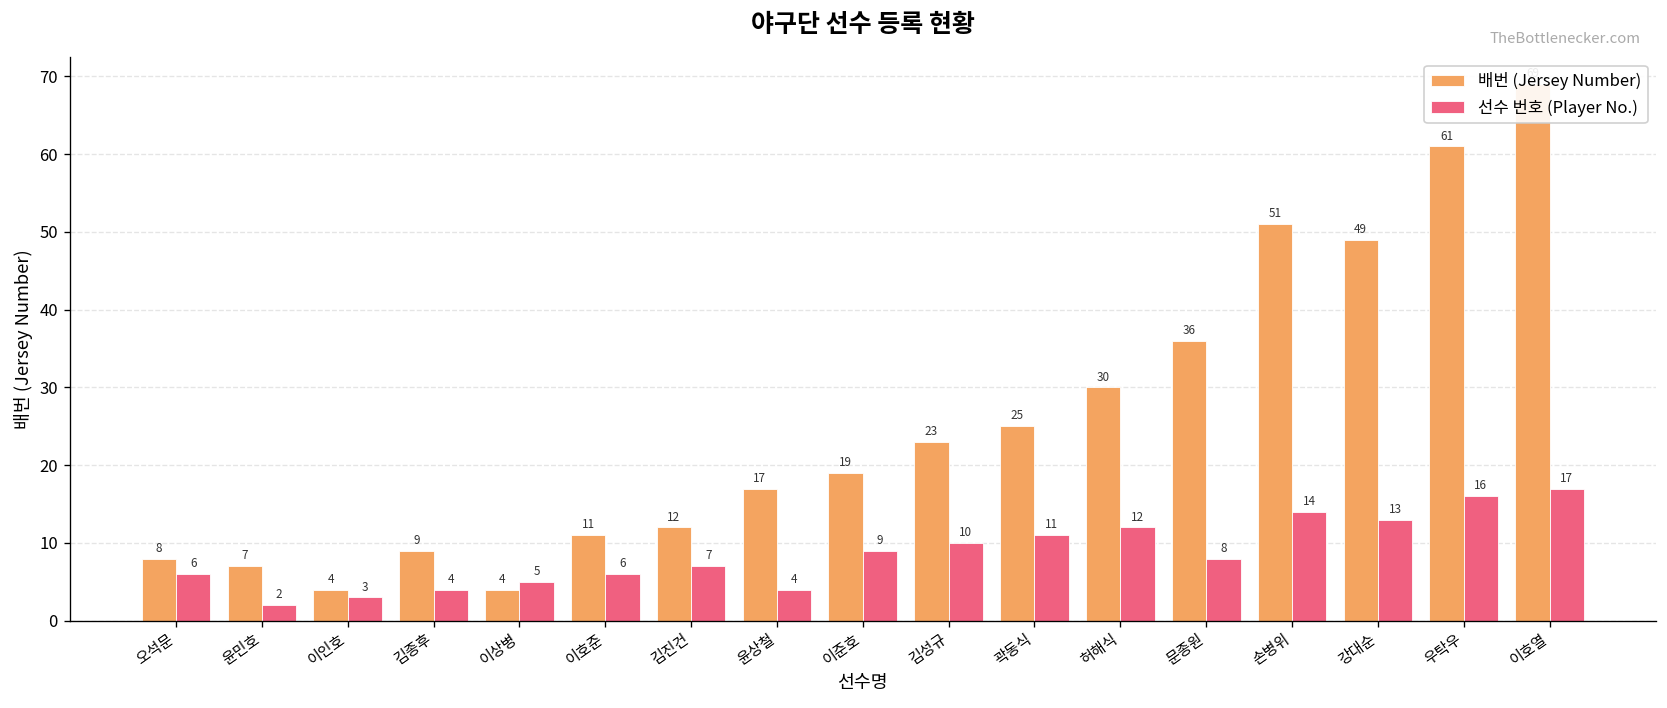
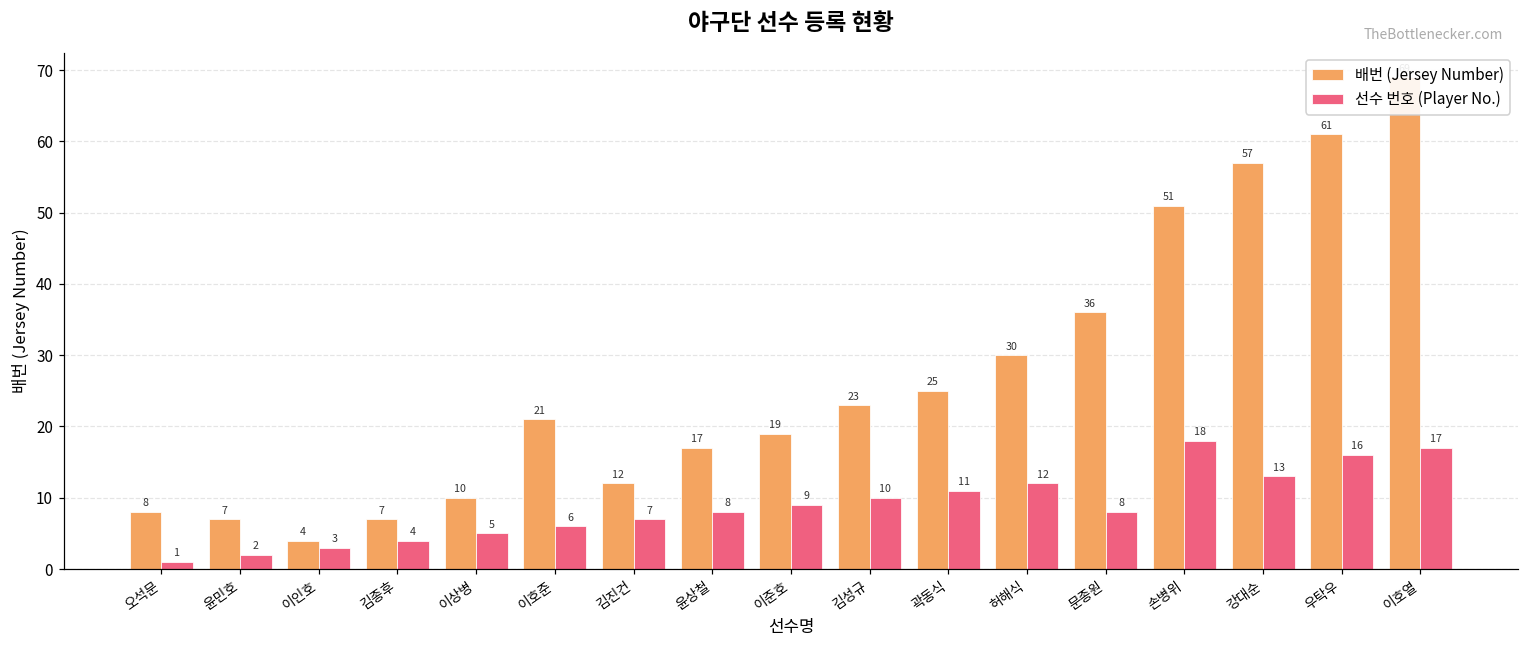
  {
    "배번 (Jersey Number)": {
      "오석문": 8,
      "윤민호": 7,
      "이인호": 4,
-     "김종후": 9,
-     "이상병": 4,
-     "이호준": 11,
+     "김종후": 7,
+     "이상병": 10,
+     "이호준": 21,
      "김진건": 12,
      "윤상철": 17,
      "이준호": 19,
      "김성규": 23,
      "곽동식": 25,
      "허해식": 30,
      "문종원": 36,
      "손병위": 51,
-     "강대순": 49,
+     "강대순": 57,
      "우탁우": 61
    },
    "선수 번호 (Player No.)": {
-     "오석문": 6,
+     "오석문": 1,
      "윤민호": 2,
      "이인호": 3,
      "김종후": 4,
      "이상병": 5,
      "이호준": 6,
      "김진건": 7,
-     "윤상철": 4,
+     "윤상철": 8,
      "이준호": 9,
      "김성규": 10,
      "곽동식": 11,
      "허해식": 12,
      "문종원": 8,
-     "손병위": 14,
+     "손병위": 18,
      "강대순": 13,
      "우탁우": 16,
      "이호열": 17
    }
  }
